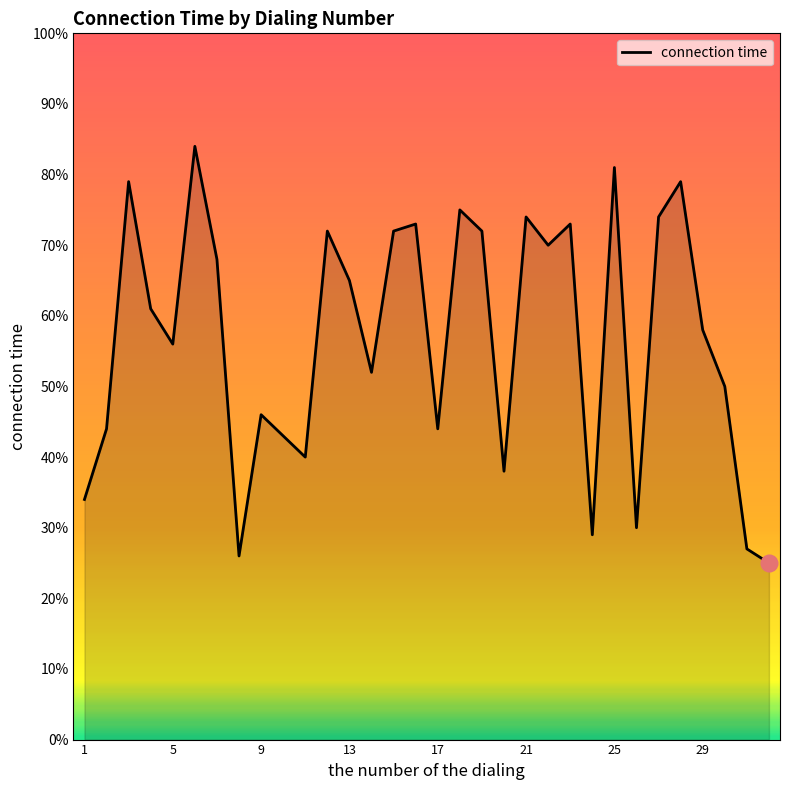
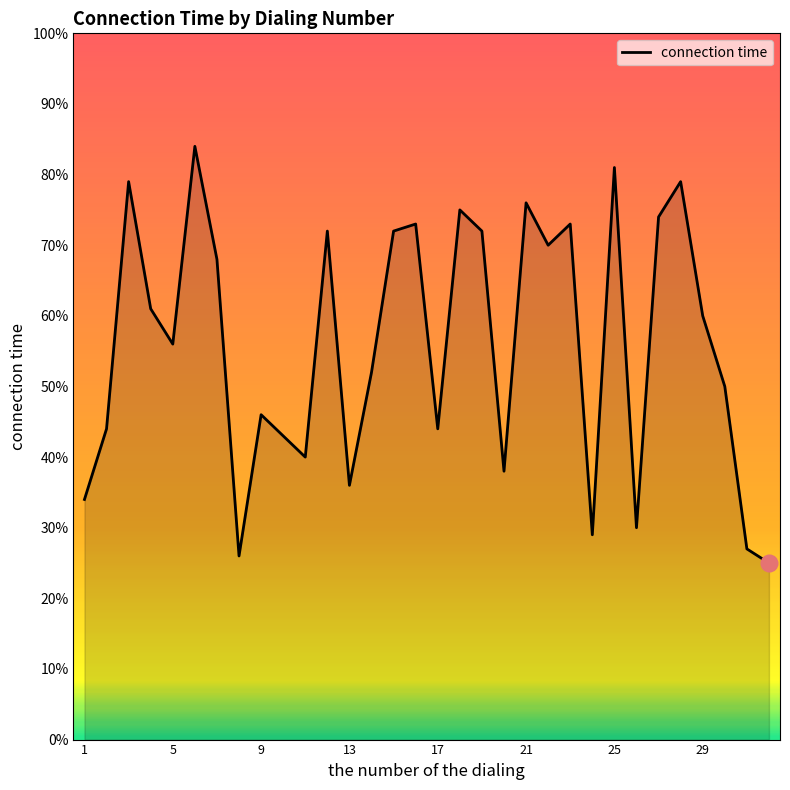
  {
    "connection time": {
      "1": "34%",
      "5": "56%",
      "9": "46%",
-     "13": "65%",
+     "13": "36%",
      "17": "44%",
-     "21": "74%",
+     "21": "76%",
      "25": "81%",
-     "29": "58%"
+     "29": "60%"
    }
  }
